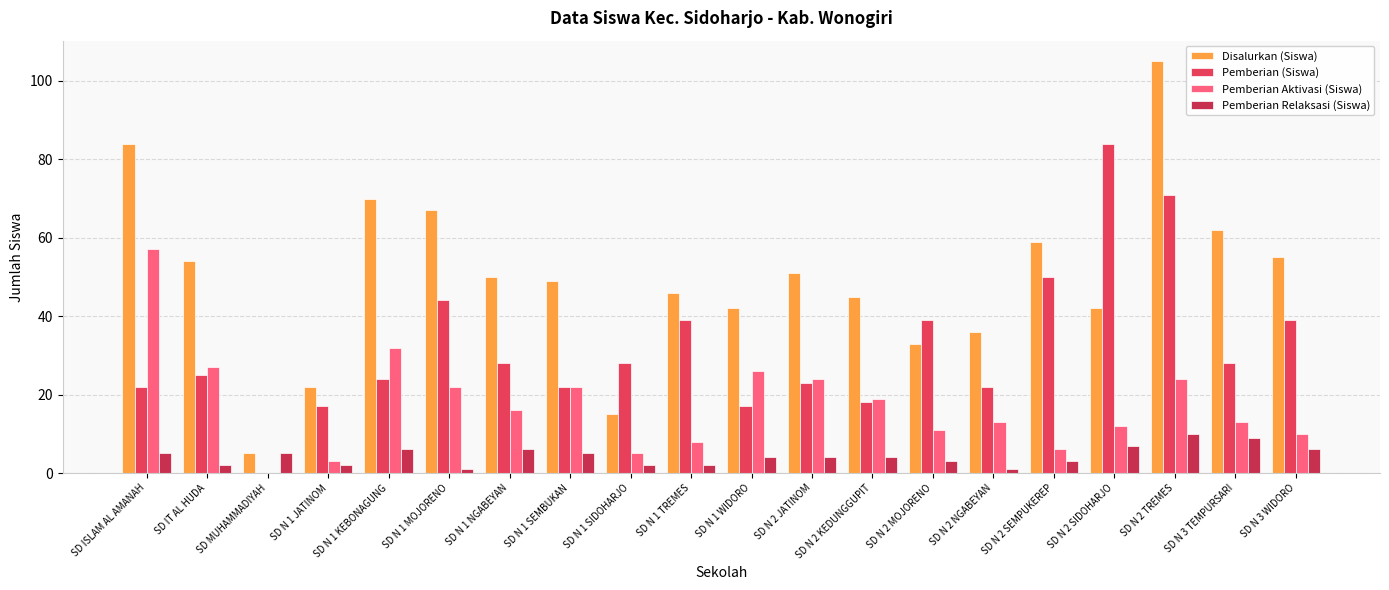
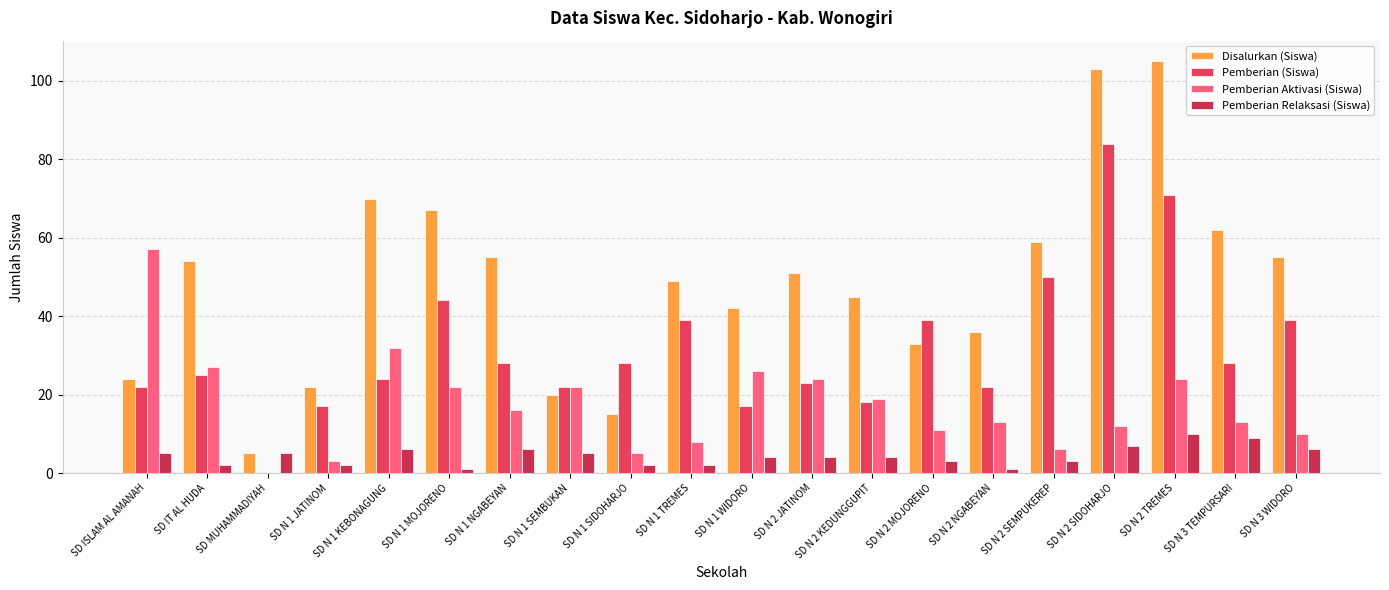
  {
    "Disalurkan (Siswa)": {
-     "SD ISLAM AL AMANAH": 84,
+     "SD ISLAM AL AMANAH": 24,
      "SD IT AL HUDA": 54,
      "SD MUHAMMADIYAH": 5,
      "SD N 1 JATINOM": 22,
      "SD N 1 KEBONAGUNG": 70,
      "SD N 1 MOJORENO": 67,
-     "SD N 1 NGABEYAN": 50,
-     "SD N 1 SEMBUKAN": 49,
+     "SD N 1 NGABEYAN": 55,
+     "SD N 1 SEMBUKAN": 20,
      "SD N 1 SIDOHARJO": 15,
-     "SD N 1 TREMES": 46,
+     "SD N 1 TREMES": 49,
      "SD N 1 WIDORO": 42,
      "SD N 2 JATINOM": 51,
      "SD N 2 KEDUNGGUPIT": 45,
      "SD N 2 MOJORENO": 33,
      "SD N 2 NGABEYAN": 36,
      "SD N 2 SEMPUKEREP": 59,
-     "SD N 2 SIDOHARJO": 42,
+     "SD N 2 SIDOHARJO": 103,
      "SD N 2 TREMES": 105,
      "SD N 3 TEMPURSARI": 62,
      "SD N 3 WIDORO": 55
    }
  }
